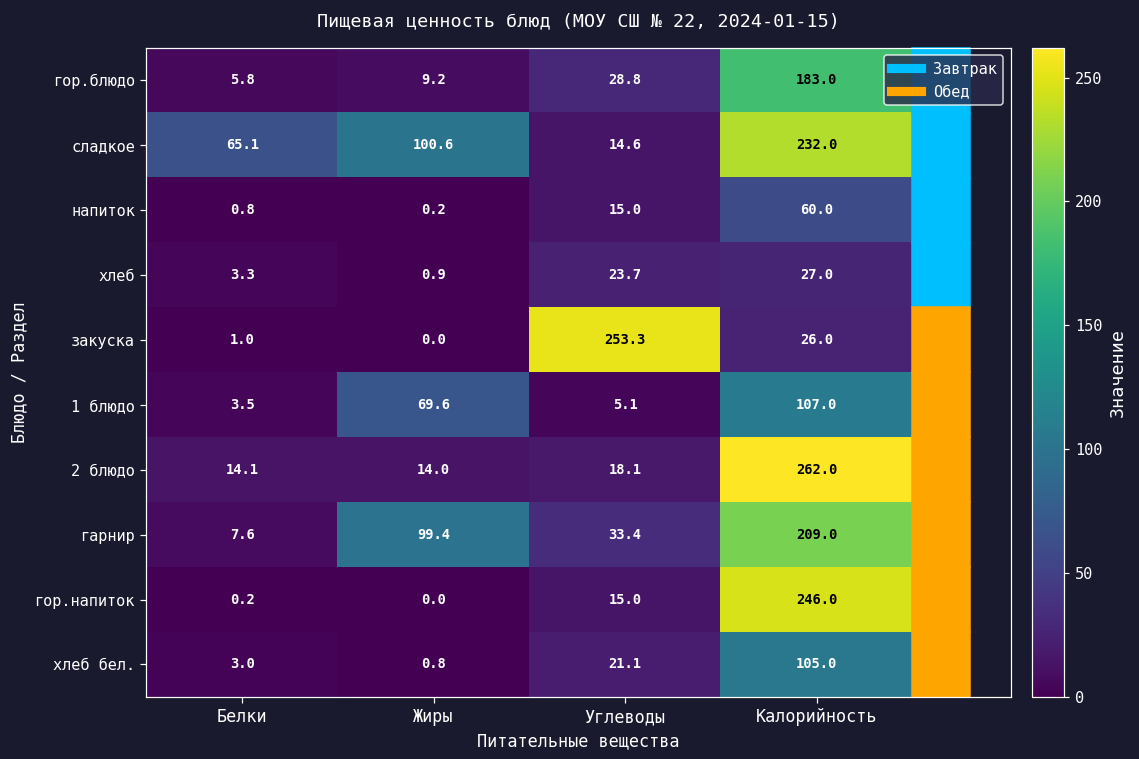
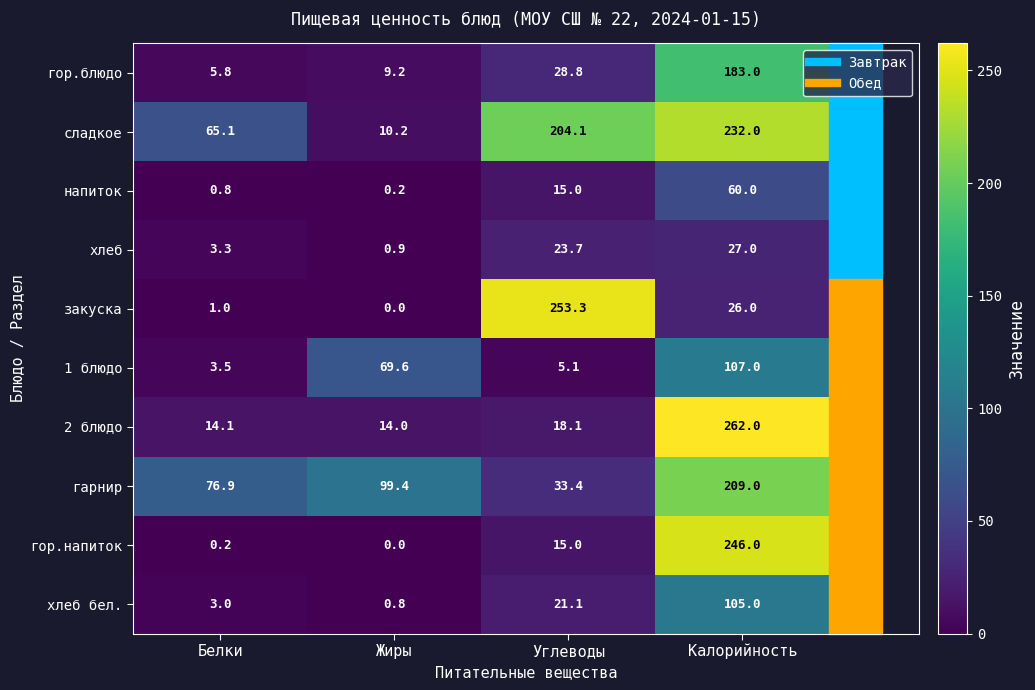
  {
    "гор.блюдо": {
      "Белки": 5.8,
      "Жиры": 9.2,
      "Углеводы": 28.8,
      "Калорийность": 183.0
    },
    "сладкое": {
      "Белки": 65.1,
-     "Жиры": 100.6,
-     "Углеводы": 14.6,
+     "Жиры": 10.2,
+     "Углеводы": 204.1,
      "Калорийность": 232.0
    },
    "напиток": {
      "Белки": 0.8,
      "Жиры": 0.2,
      "Углеводы": 15.0,
      "Калорийность": 60.0
    },
    "хлеб": {
      "Белки": 3.3,
      "Жиры": 0.9,
      "Углеводы": 23.7,
      "Калорийность": 27.0
    },
    "закуска": {
      "Белки": 1.0,
      "Жиры": 0.0,
      "Углеводы": 253.3,
      "Калорийность": 26.0
    },
    "1 блюдо": {
      "Белки": 3.5,
      "Жиры": 69.6,
      "Углеводы": 5.1,
      "Калорийность": 107.0
    },
    "2 блюдо": {
      "Белки": 14.1,
      "Жиры": 14.0,
      "Углеводы": 18.1,
      "Калорийность": 262.0
    },
    "гарнир": {
-     "Белки": 7.6,
+     "Белки": 76.9,
      "Жиры": 99.4,
      "Углеводы": 33.4,
      "Калорийность": 209.0
    },
    "гор.напиток": {
      "Белки": 0.2,
      "Жиры": 0.0,
      "Углеводы": 15.0,
      "Калорийность": 246.0
    },
    "хлеб бел.": {
      "Белки": 3.0,
      "Жиры": 0.8,
      "Углеводы": 21.1,
      "Калорийность": 105.0
    }
  }
